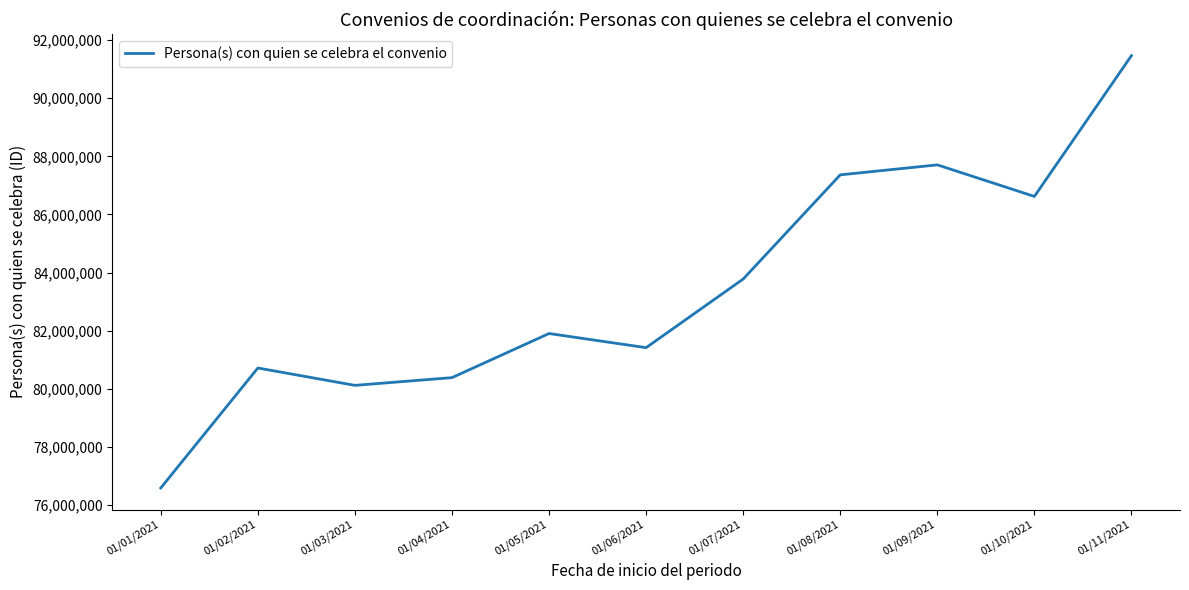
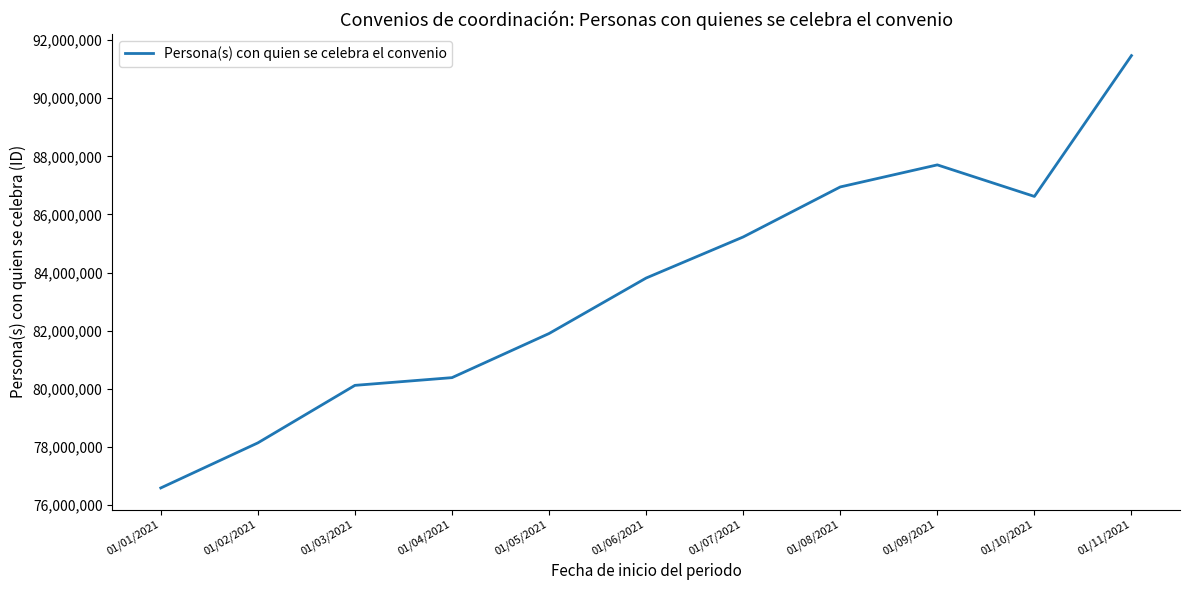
  {
    "01/01/2021": "76,600,000",
-   "01/02/2021": "80,700,000",
+   "01/02/2021": "78,100,000",
    "01/03/2021": "80,100,000",
    "01/04/2021": "80,400,000",
    "01/05/2021": "81,900,000",
-   "01/06/2021": "81,400,000",
-   "01/07/2021": "83,800,000",
-   "01/08/2021": "87,400,000",
+   "01/06/2021": "83,800,000",
+   "01/07/2021": "85,200,000",
+   "01/08/2021": "86,900,000",
    "01/09/2021": "87,700,000",
    "01/10/2021": "86,600,000",
    "01/11/2021": "91,500,000"
  }
